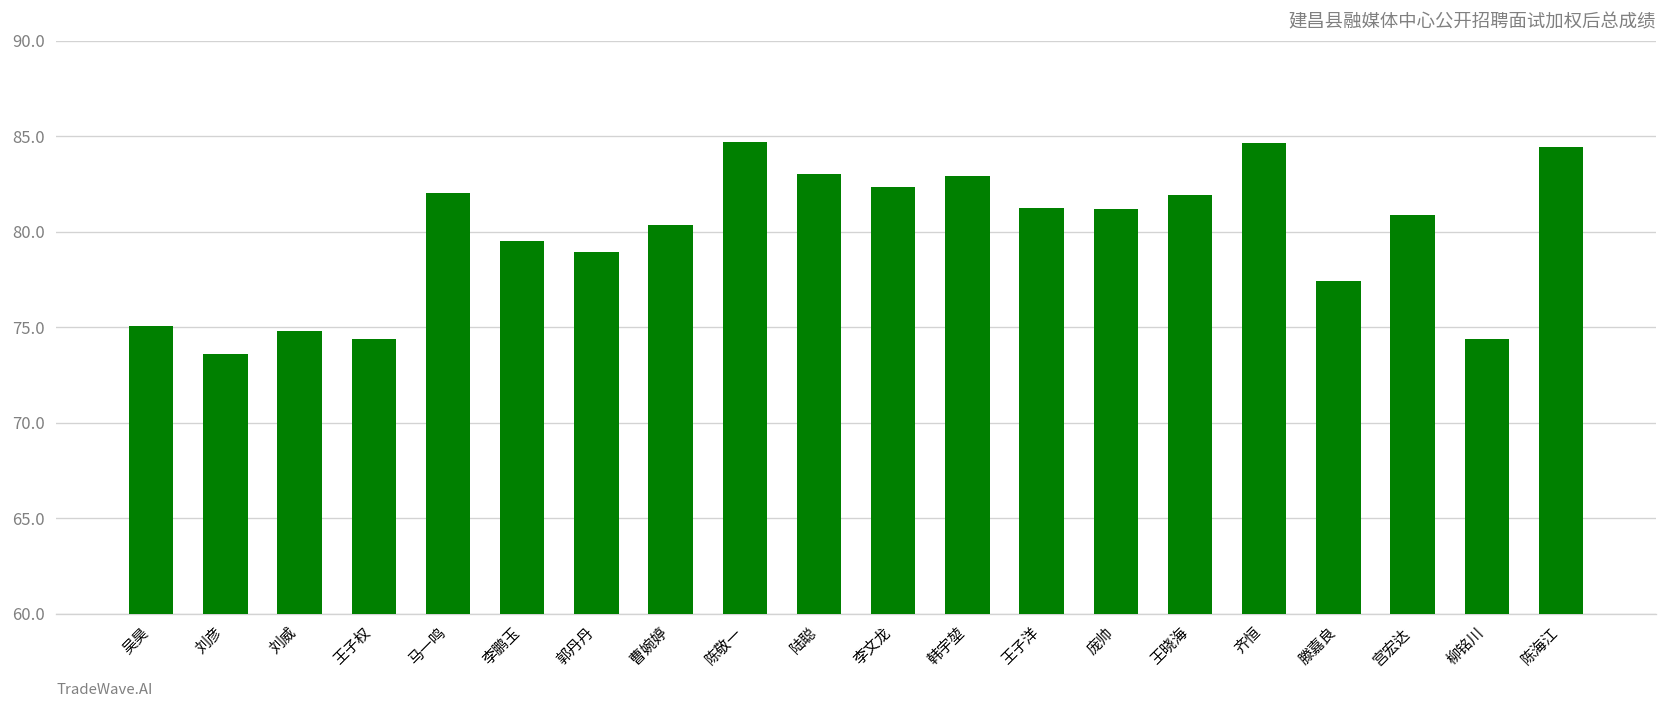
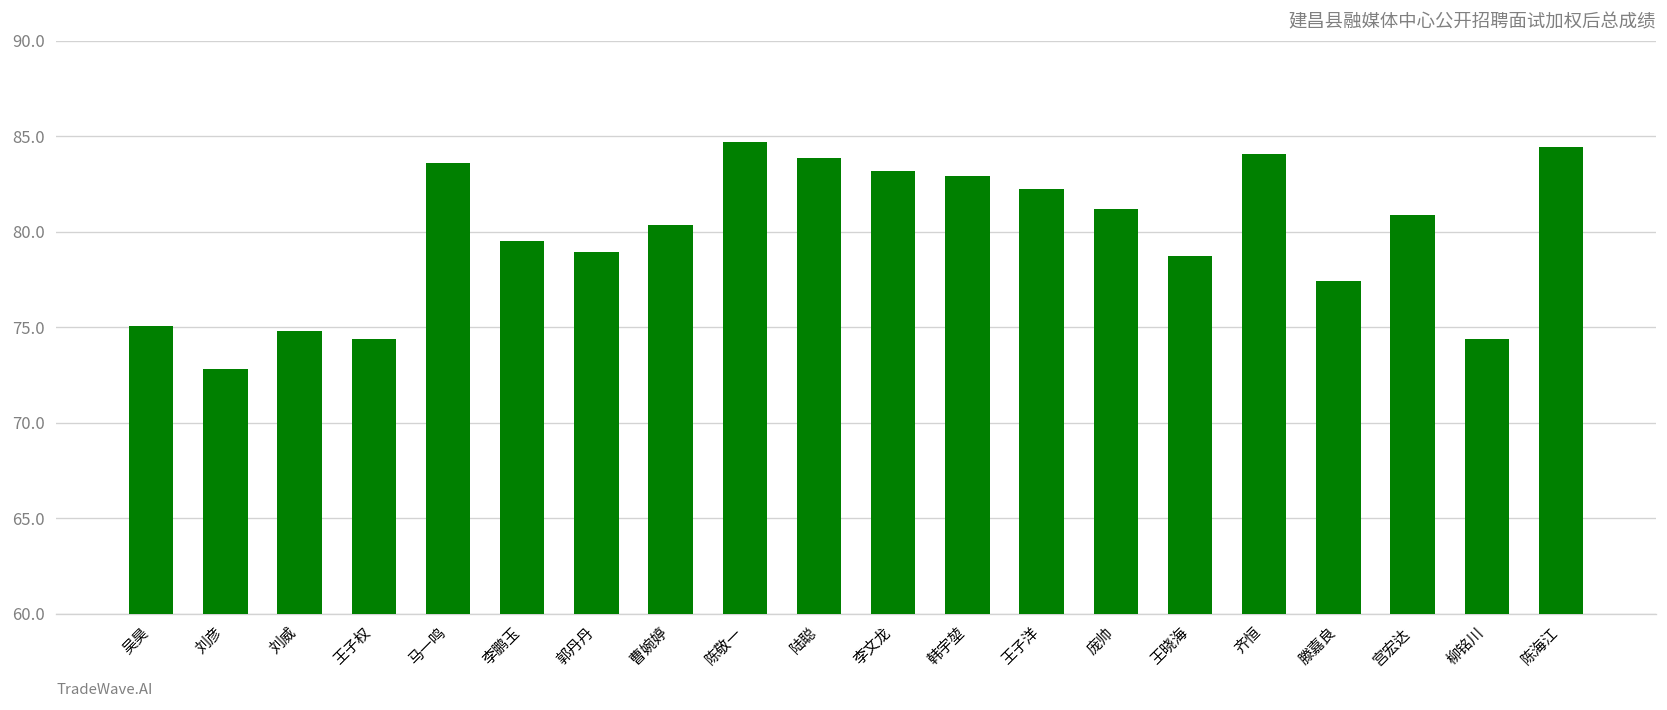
  {
    "吴昊": 75.1,
-   "刘彦": 73.6,
+   "刘彦": 72.8,
    "刘威": 74.8,
    "王子权": 74.4,
-   "马一鸣": 82.0,
+   "马一鸣": 83.6,
    "李鹏玉": 79.5,
    "郭丹丹": 79.0,
    "曹婉婷": 80.3,
    "陈敬一": 84.7,
-   "陆聪": 83.0,
-   "李文龙": 82.3,
+   "陆聪": 83.9,
+   "李文龙": 83.2,
    "韩宇堃": 82.9,
-   "王子洋": 81.2,
+   "王子洋": 82.3,
    "庞帅": 81.2,
-   "王晓海": 81.9,
-   "齐恒": 84.6,
+   "王晓海": 78.7,
+   "齐恒": 84.1,
    "滕嘉良": 77.4,
    "宫宏达": 80.9,
    "柳铭川": 74.4,
    "陈海江": 84.4
  }
